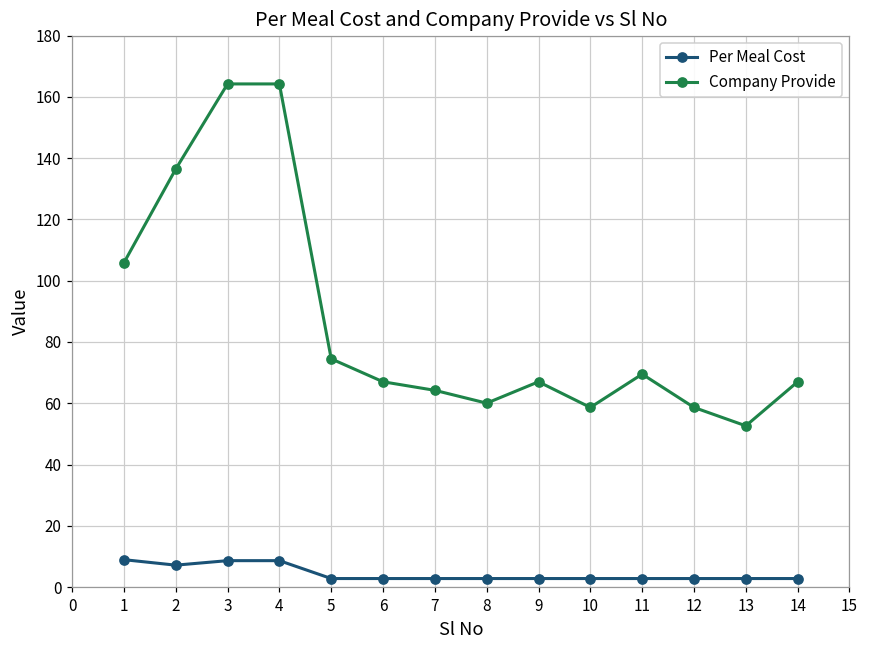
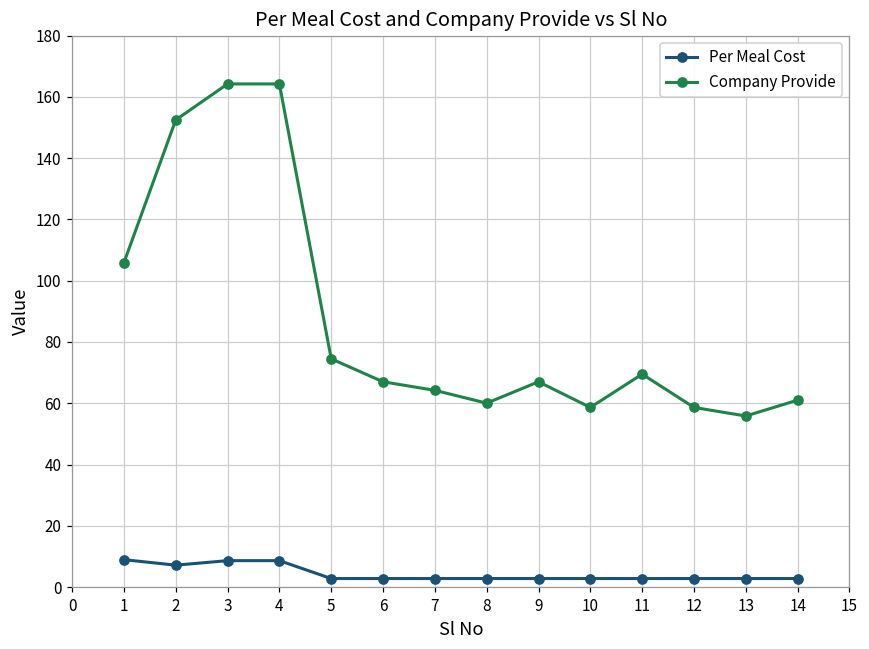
  {
    "Per Meal Cost": {
      "1": 9,
      "2": 7,
      "3": 9,
      "4": 9,
      "5": 3,
      "6": 3,
      "7": 3,
      "8": 3,
      "9": 3,
      "10": 3,
      "11": 3,
      "12": 3,
      "13": 3,
      "14": 3
    },
    "Company Provide": {
      "1": 106,
-     "2": 136,
+     "2": 152,
      "3": 164,
      "4": 164,
      "5": 74,
      "6": 67,
      "7": 64,
      "8": 60,
      "9": 67,
      "10": 59,
      "11": 70,
      "12": 59,
-     "13": 53,
-     "14": 67
+     "13": 56,
+     "14": 61
    }
  }
